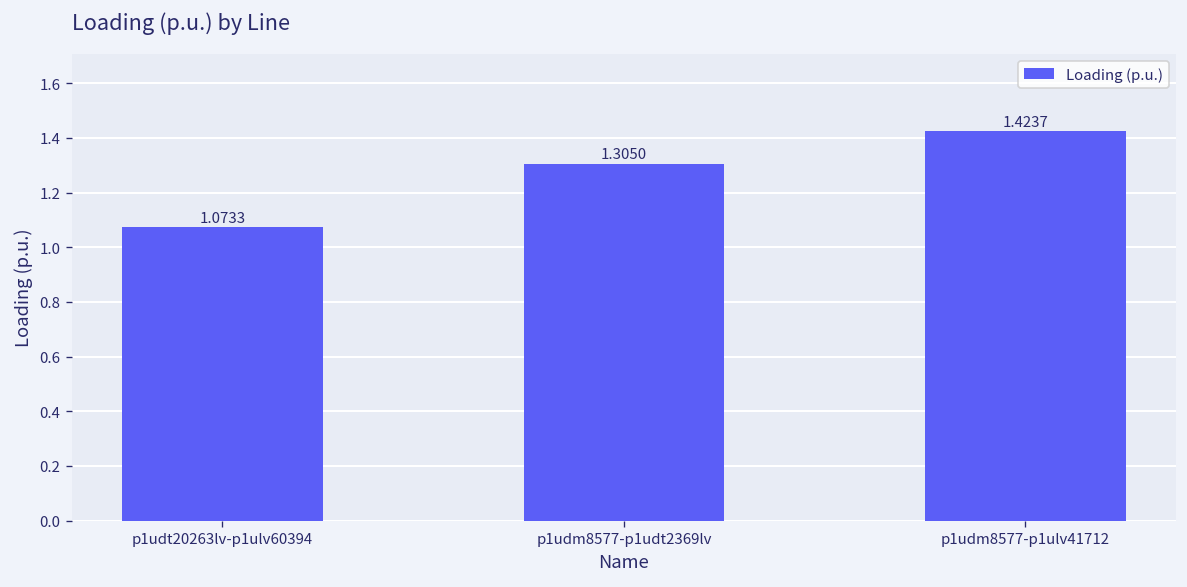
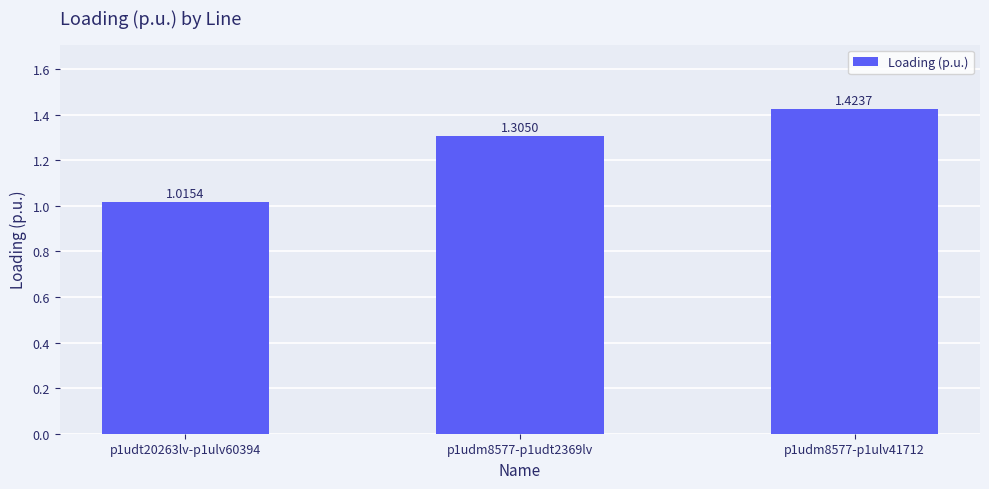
  {
-   "p1udt20263lv-p1ulv60394": 1.0733,
+   "p1udt20263lv-p1ulv60394": 1.0154,
    "p1udm8577-p1udt2369lv": 1.3050,
    "p1udm8577-p1ulv41712": 1.4237
  }
